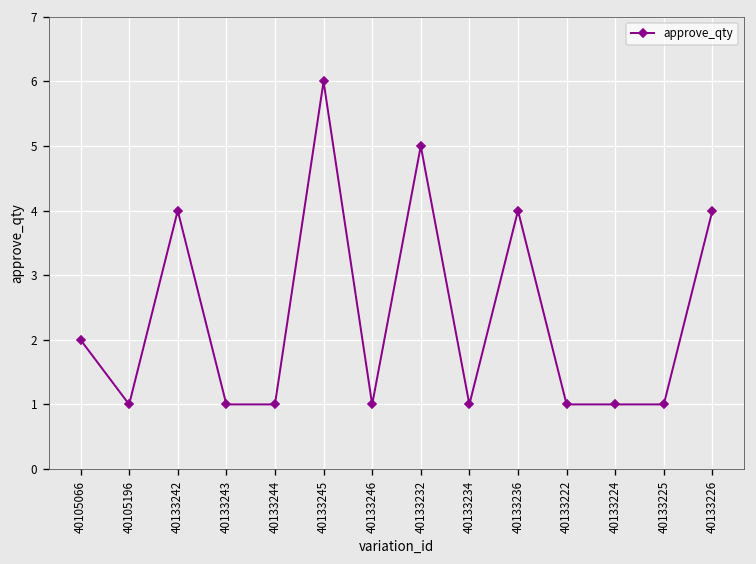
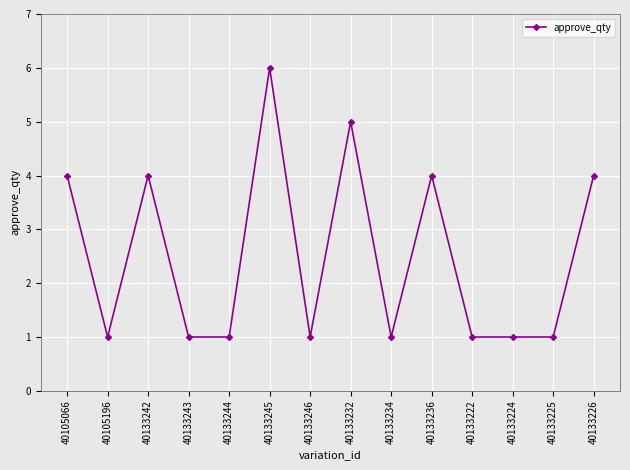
  {
-   "40105066": 2,
+   "40105066": 4,
    "40105196": 1,
    "40133242": 4,
    "40133243": 1,
    "40133244": 1,
    "40133245": 6,
    "40133246": 1,
    "40133232": 5,
    "40133234": 1,
    "40133236": 4,
    "40133222": 1,
    "40133224": 1,
    "40133225": 1,
    "40133226": 4
  }
